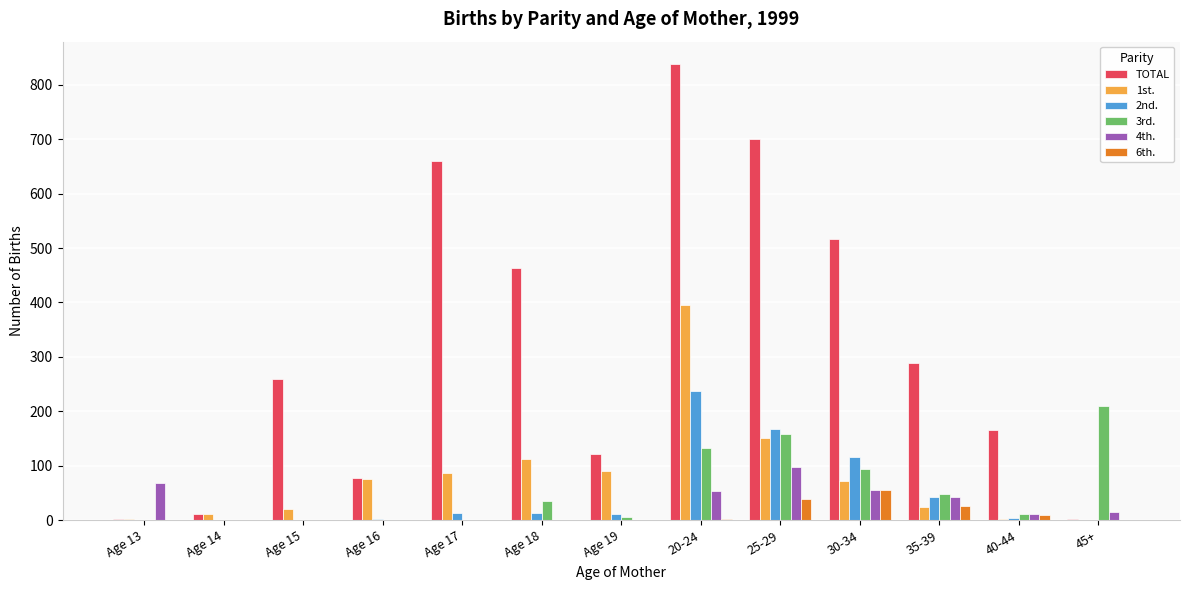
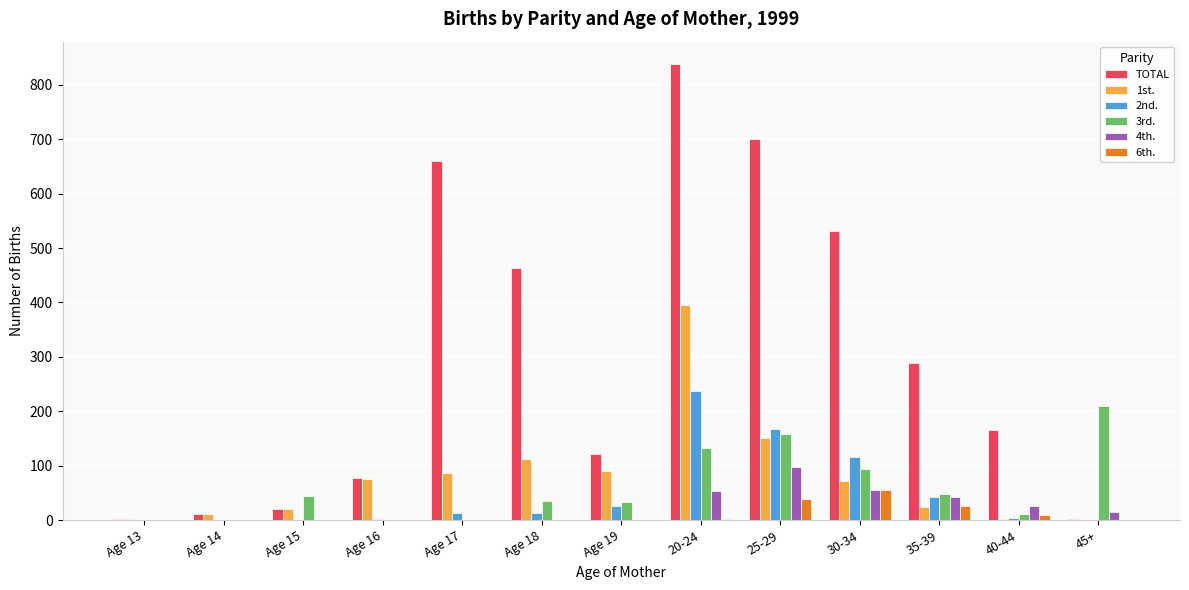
  {
    "TOTAL": {
      "Age 14": 10,
-     "Age 15": 260,
+     "Age 15": 20,
      "Age 16": 80,
      "Age 17": 660,
      "Age 18": 460,
      "Age 19": 120,
      "20-24": 840,
      "25-29": 700,
-     "30-34": 520,
+     "30-34": 530,
      "35-39": 290,
      "40-44": 170
    },
    "2nd.": {
      "Age 13": 0,
      "Age 15": 0,
      "Age 17": 10,
      "Age 18": 10,
-     "Age 19": 10,
+     "Age 19": 30,
      "20-24": 240,
      "25-29": 170,
      "30-34": 120,
      "35-39": 40,
      "40-44": 10,
      "45+": 0
    },
    "3rd.": {
      "Age 13": 0,
      "Age 14": 0,
-     "Age 15": 0,
+     "Age 15": 40,
      "Age 16": 0,
      "Age 17": 0,
      "Age 18": 40,
-     "Age 19": 10,
+     "Age 19": 30,
      "20-24": 130,
      "25-29": 160,
      "30-34": 100,
      "35-39": 50,
      "40-44": 10,
      "45+": 210
    },
    "4th.": {
-     "Age 13": 70,
+     "Age 13": 0,
      "Age 14": 0,
      "Age 15": 0,
      "Age 16": 0,
      "Age 17": 0,
      "Age 18": 0,
      "Age 19": 0,
      "20-24": 50,
      "25-29": 100,
      "30-34": 60,
      "35-39": 40,
-     "40-44": 10,
+     "40-44": 30,
      "45+": 20
    }
  }
